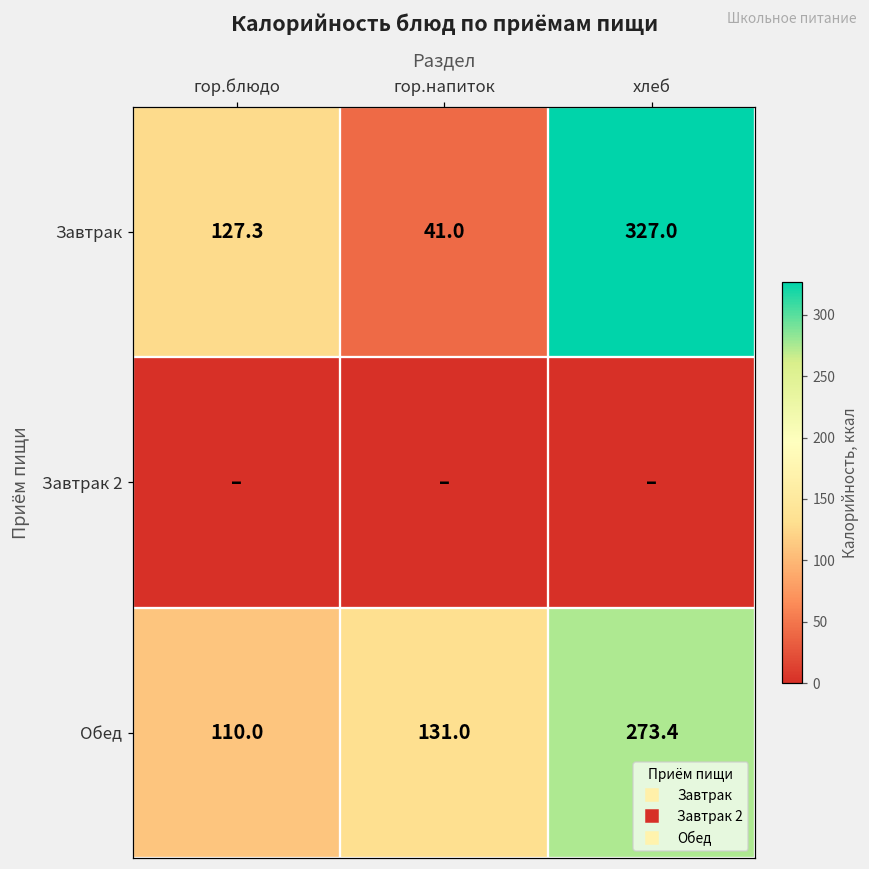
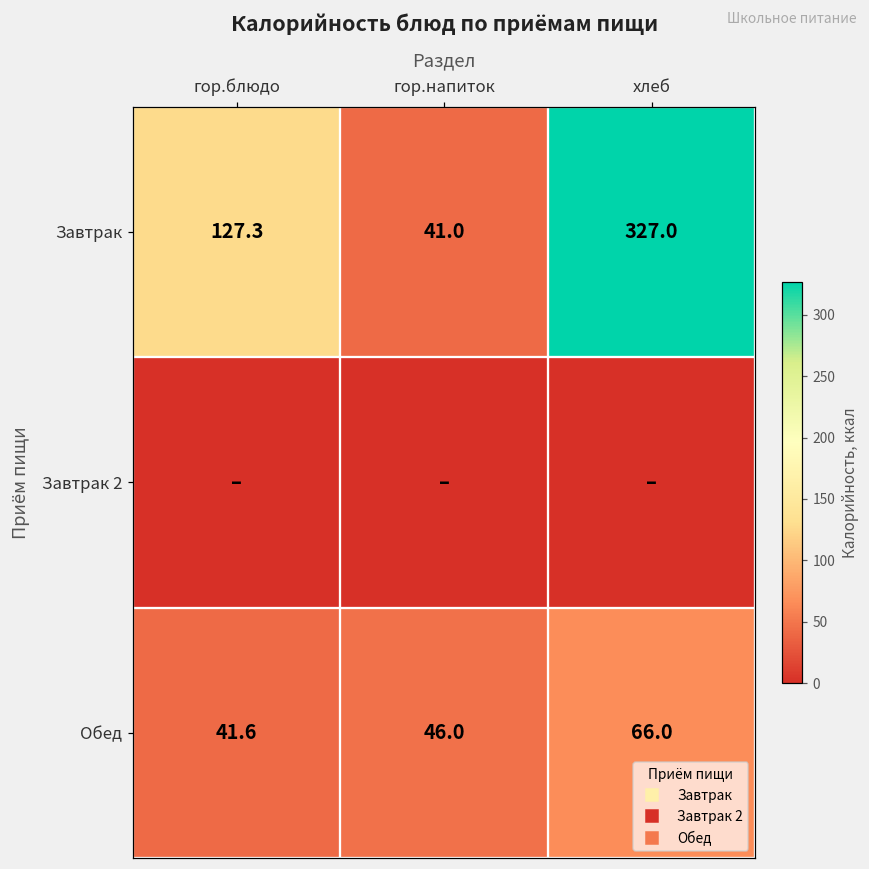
  {
    "Завтрак": {
      "гор.блюдо": 127.3,
      "гор.напиток": 41.0,
      "хлеб": 327.0
    },
    "Обед": {
-     "гор.блюдо": 110.0,
-     "гор.напиток": 131.0,
-     "хлеб": 273.4
+     "гор.блюдо": 41.6,
+     "гор.напиток": 46.0,
+     "хлеб": 66.0
    }
  }
